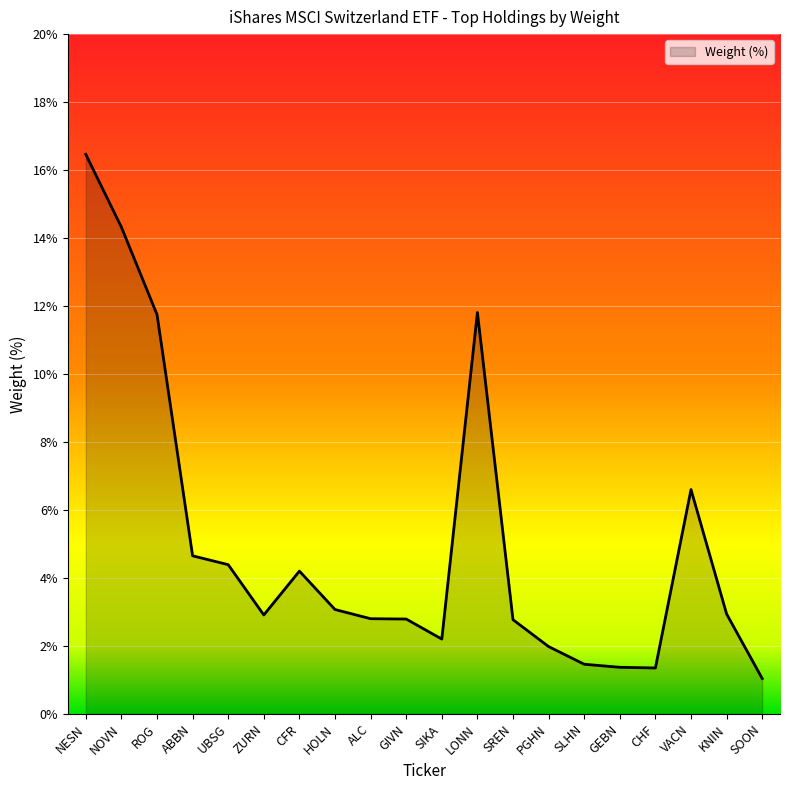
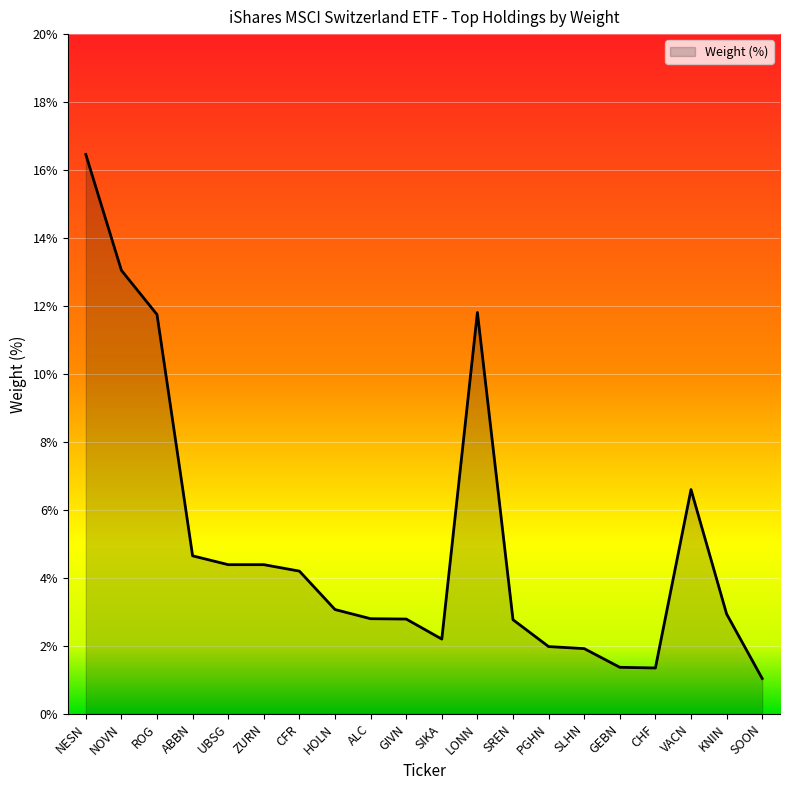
  {
    "NESN": "16.5%",
-   "NOVN": "14.3%",
+   "NOVN": "13.1%",
    "ROG": "11.8%",
    "ABBN": "4.7%",
    "UBSG": "4.4%",
-   "ZURN": "2.9%",
+   "ZURN": "4.4%",
    "CFR": "4.2%",
    "HOLN": "3.1%",
    "ALC": "2.8%",
    "GIVN": "2.8%",
    "SIKA": "2.2%",
    "LONN": "11.8%",
    "SREN": "2.8%",
    "PGHN": "2.0%",
-   "SLHN": "1.5%",
+   "SLHN": "1.9%",
    "GEBN": "1.4%",
    "CHF": "1.4%",
    "VACN": "6.6%",
    "KNIN": "2.9%",
    "SOON": "1.0%"
  }
